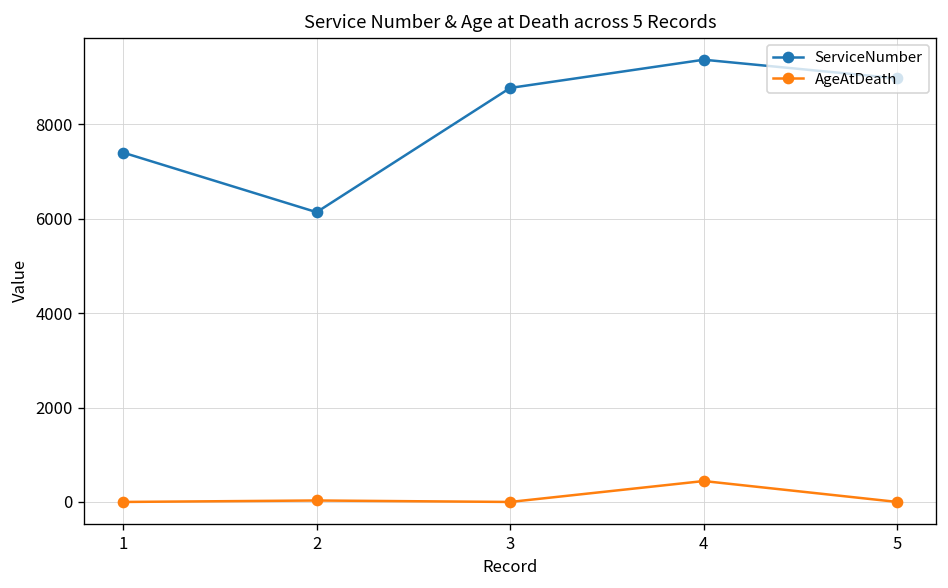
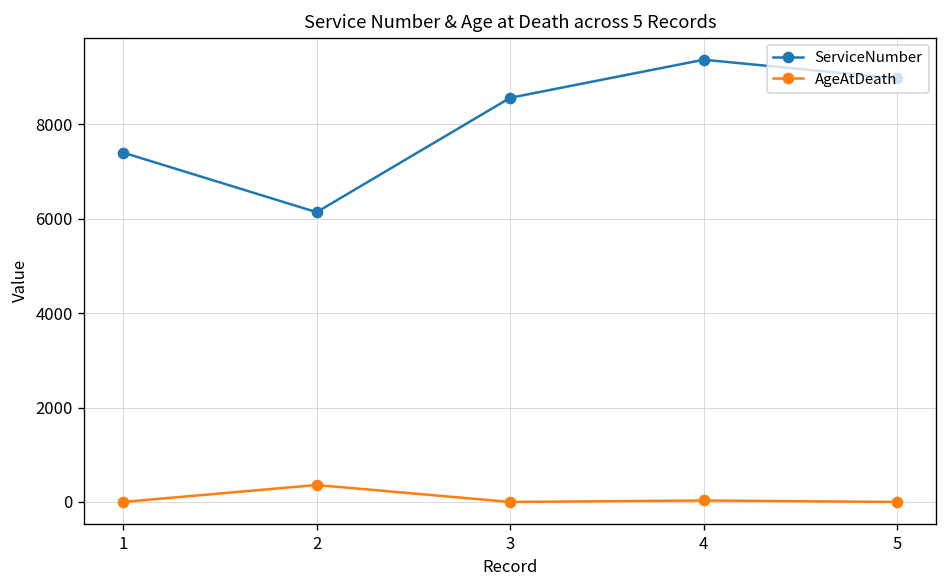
  {
    "ServiceNumber": {
      "1": 7400,
      "2": 6100,
-     "3": 8800,
+     "3": 8600,
      "4": 9400
    },
    "AgeAtDeath": {
      "1": 0,
-     "2": 0,
+     "2": 400,
      "3": 0,
-     "4": 400,
+     "4": 0,
      "5": 0
    }
  }
